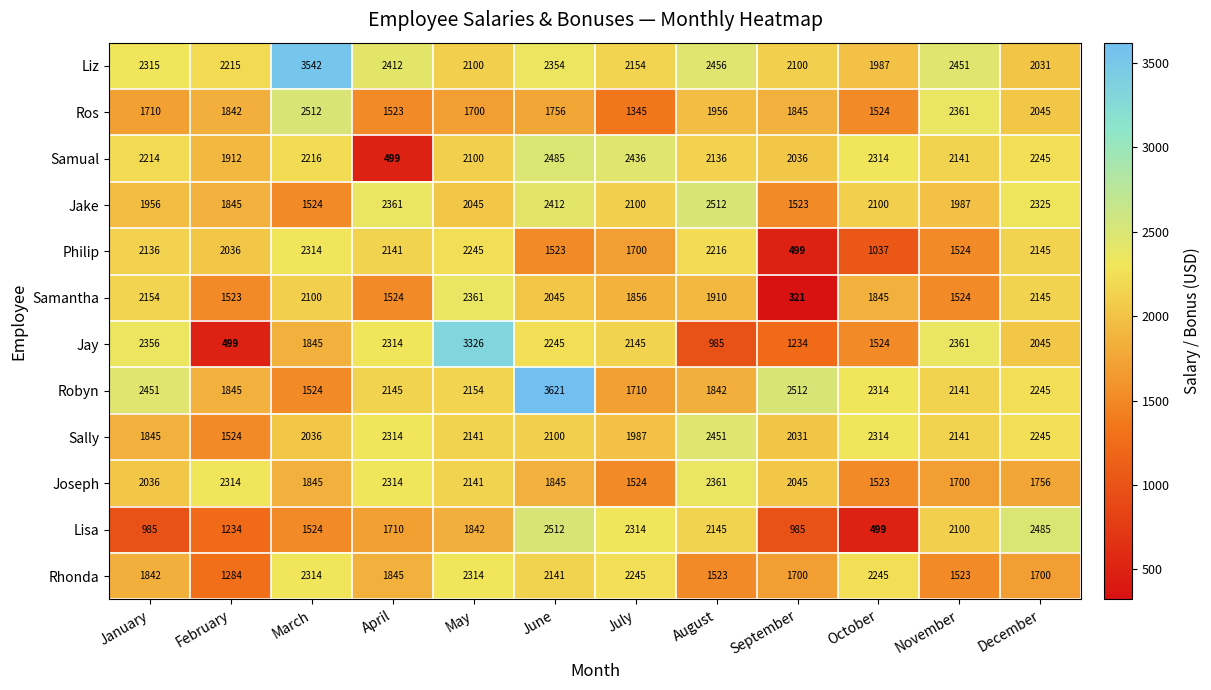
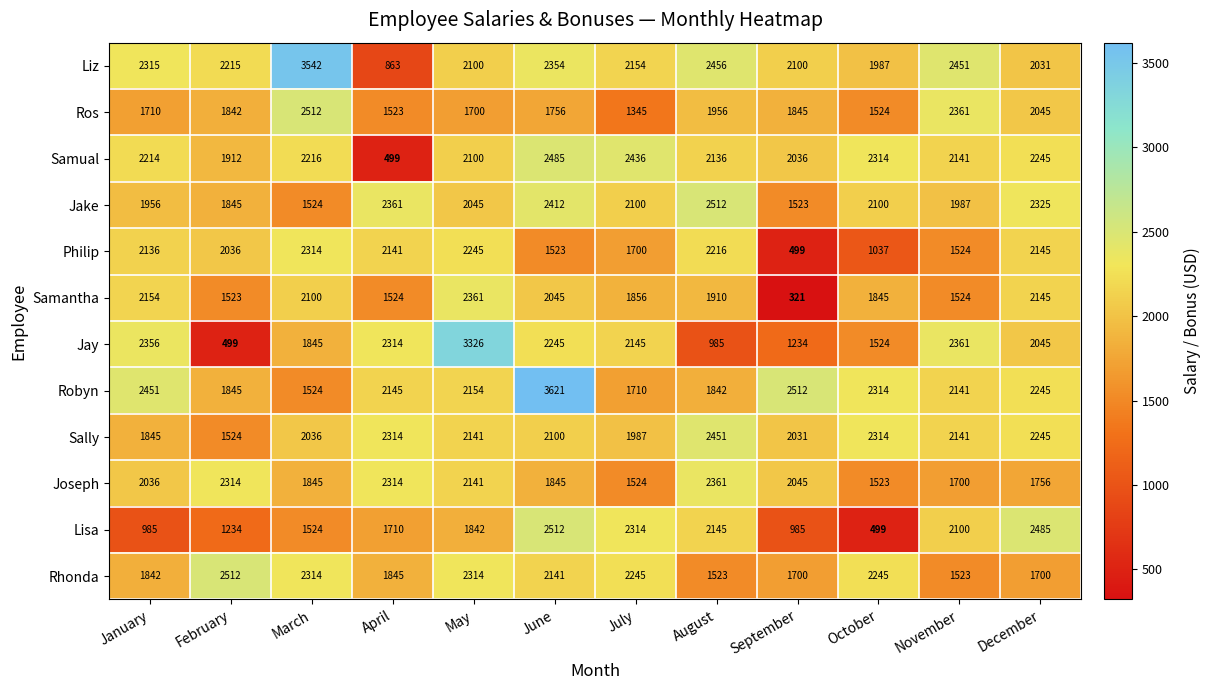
  {
    "Liz": {
      "January": 2315,
      "February": 2215,
      "March": 3542,
-     "April": 2412,
+     "April": 863,
      "May": 2100,
      "June": 2354,
      "July": 2154,
      "August": 2456,
      "September": 2100,
      "October": 1987,
      "November": 2451,
      "December": 2031
    },
    "Ros": {
      "January": 1710,
      "February": 1842,
      "March": 2512,
      "April": 1523,
      "May": 1700,
      "June": 1756,
      "July": 1345,
      "August": 1956,
      "September": 1845,
      "October": 1524,
      "November": 2361,
      "December": 2045
    },
    "Samual": {
      "January": 2214,
      "February": 1912,
      "March": 2216,
      "April": 499,
      "May": 2100,
      "June": 2485,
      "July": 2436,
      "August": 2136,
      "September": 2036,
      "October": 2314,
      "November": 2141,
      "December": 2245
    },
    "Jake": {
      "January": 1956,
      "February": 1845,
      "March": 1524,
      "April": 2361,
      "May": 2045,
      "June": 2412,
      "July": 2100,
      "August": 2512,
      "September": 1523,
      "October": 2100,
      "November": 1987,
      "December": 2325
    },
    "Philip": {
      "January": 2136,
      "February": 2036,
      "March": 2314,
      "April": 2141,
      "May": 2245,
      "June": 1523,
      "July": 1700,
      "August": 2216,
      "September": 499,
      "October": 1037,
      "November": 1524,
      "December": 2145
    },
    "Samantha": {
      "January": 2154,
      "February": 1523,
      "March": 2100,
      "April": 1524,
      "May": 2361,
      "June": 2045,
      "July": 1856,
      "August": 1910,
      "September": 321,
      "October": 1845,
      "November": 1524,
      "December": 2145
    },
    "Jay": {
      "January": 2356,
      "February": 499,
      "March": 1845,
      "April": 2314,
      "May": 3326,
      "June": 2245,
      "July": 2145,
      "August": 985,
      "September": 1234,
      "October": 1524,
      "November": 2361,
      "December": 2045
    },
    "Robyn": {
      "January": 2451,
      "February": 1845,
      "March": 1524,
      "April": 2145,
      "May": 2154,
      "June": 3621,
      "July": 1710,
      "August": 1842,
      "September": 2512,
      "October": 2314,
      "November": 2141,
      "December": 2245
    },
    "Sally": {
      "January": 1845,
      "February": 1524,
      "March": 2036,
      "April": 2314,
      "May": 2141,
      "June": 2100,
      "July": 1987,
      "August": 2451,
      "September": 2031,
      "October": 2314,
      "November": 2141,
      "December": 2245
    },
    "Joseph": {
      "January": 2036,
      "February": 2314,
      "March": 1845,
      "April": 2314,
      "May": 2141,
      "June": 1845,
      "July": 1524,
      "August": 2361,
      "September": 2045,
      "October": 1523,
      "November": 1700,
      "December": 1756
    },
    "Lisa": {
      "January": 985,
      "February": 1234,
      "March": 1524,
      "April": 1710,
      "May": 1842,
      "June": 2512,
      "July": 2314,
      "August": 2145,
      "September": 985,
      "October": 499,
      "November": 2100,
      "December": 2485
    },
    "Rhonda": {
      "January": 1842,
-     "February": 1284,
+     "February": 2512,
      "March": 2314,
      "April": 1845,
      "May": 2314,
      "June": 2141,
      "July": 2245,
      "August": 1523,
      "September": 1700,
      "October": 2245,
      "November": 1523,
      "December": 1700
    }
  }
